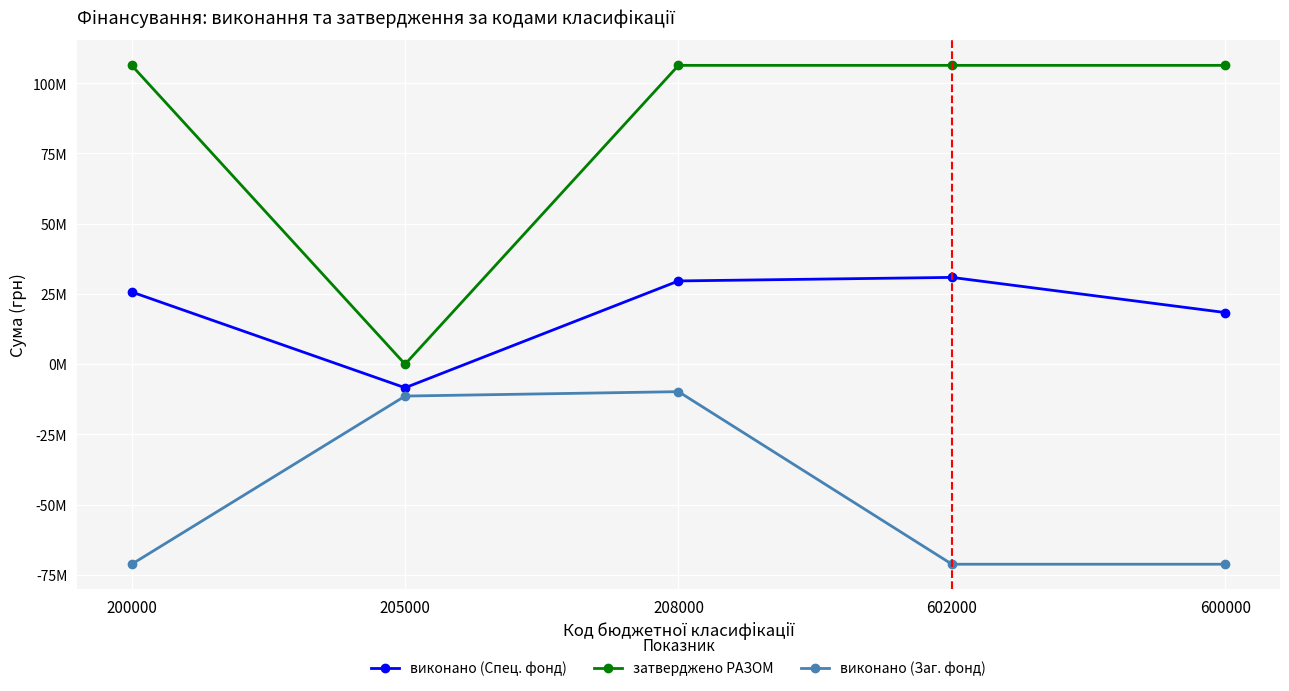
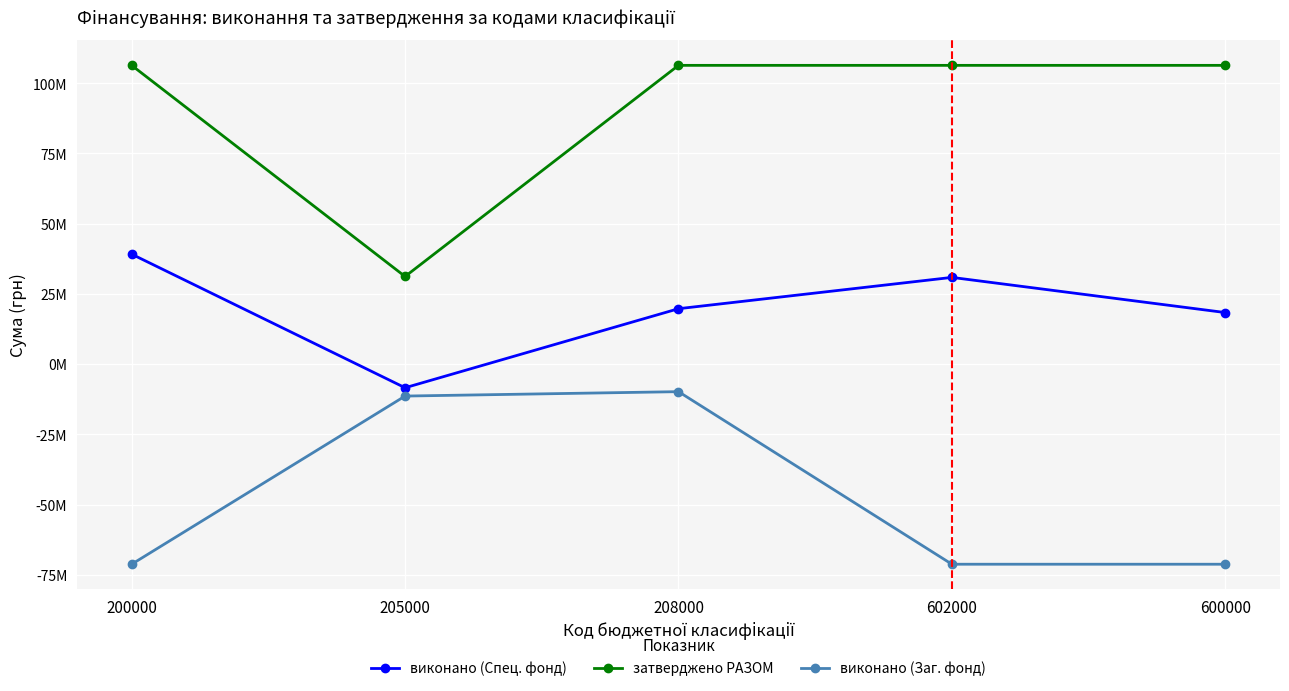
  {
    "виконано (Спец. фонд)": {
-     "200000": 26000000,
+     "200000": 39000000,
      "205000": -8000000,
-     "208000": 30000000,
+     "208000": 20000000,
      "602000": 31000000,
      "600000": 18000000
    },
    "затверджено РАЗОМ": {
      "200000": 106000000,
-     "205000": 0,
+     "205000": 31000000,
      "208000": 106000000,
      "602000": 106000000,
      "600000": 106000000
    },
    "виконано (Заг. фонд)": {
      "200000": -71000000,
      "205000": -11000000,
      "208000": -10000000,
      "602000": -71000000,
      "600000": -71000000
    }
  }
